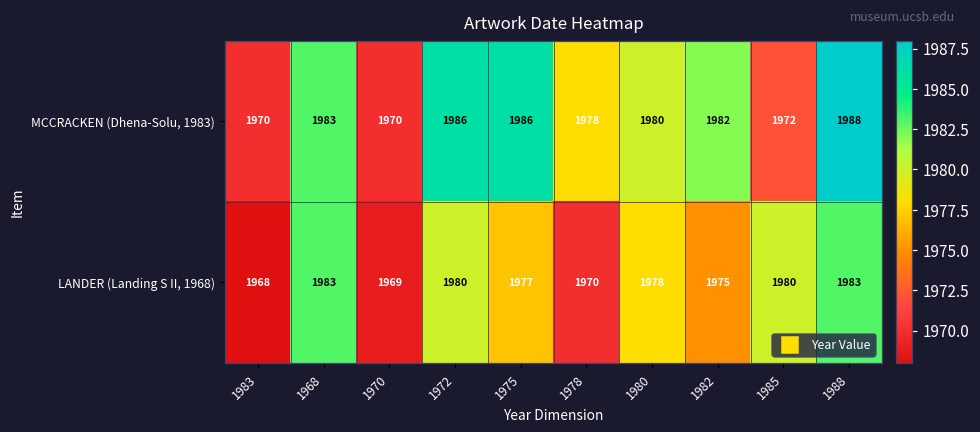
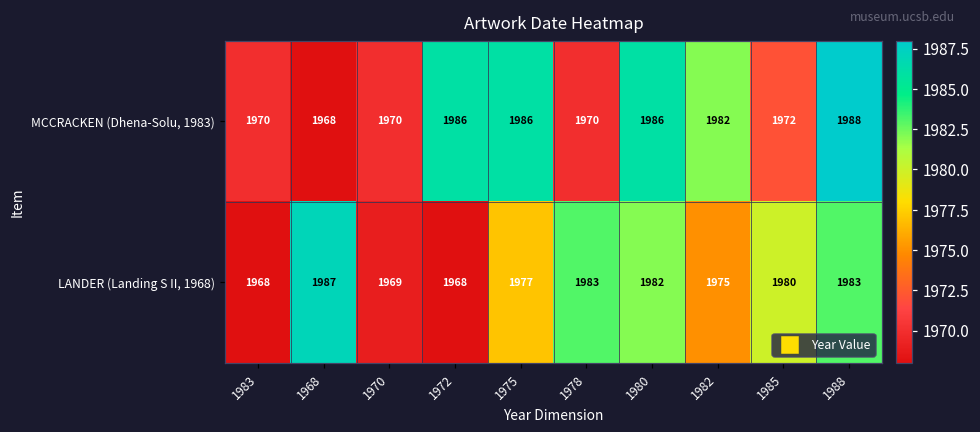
  {
    "MCCRACKEN (Dhena-Solu, 1983)": {
      "1983": 1970,
-     "1968": 1983,
+     "1968": 1968,
      "1970": 1970,
      "1972": 1986,
      "1975": 1986,
-     "1978": 1978,
-     "1980": 1980,
+     "1978": 1970,
+     "1980": 1986,
      "1982": 1982,
      "1985": 1972,
      "1988": 1988
    },
    "LANDER (Landing S II, 1968)": {
      "1983": 1968,
-     "1968": 1983,
+     "1968": 1987,
      "1970": 1969,
-     "1972": 1980,
+     "1972": 1968,
      "1975": 1977,
-     "1978": 1970,
-     "1980": 1978,
+     "1978": 1983,
+     "1980": 1982,
      "1982": 1975,
      "1985": 1980,
      "1988": 1983
    }
  }
